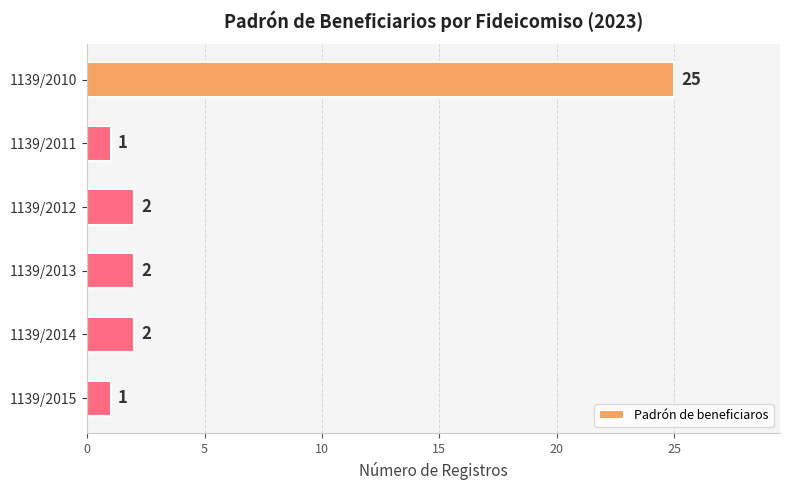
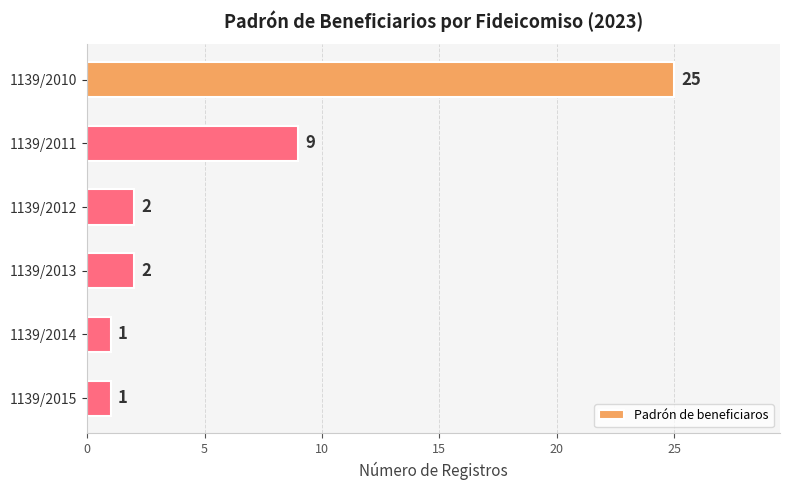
  {
    "1139/2010": 25,
-   "1139/2011": 1,
+   "1139/2011": 9,
    "1139/2012": 2,
    "1139/2013": 2,
-   "1139/2014": 2,
+   "1139/2014": 1,
    "1139/2015": 1
  }
